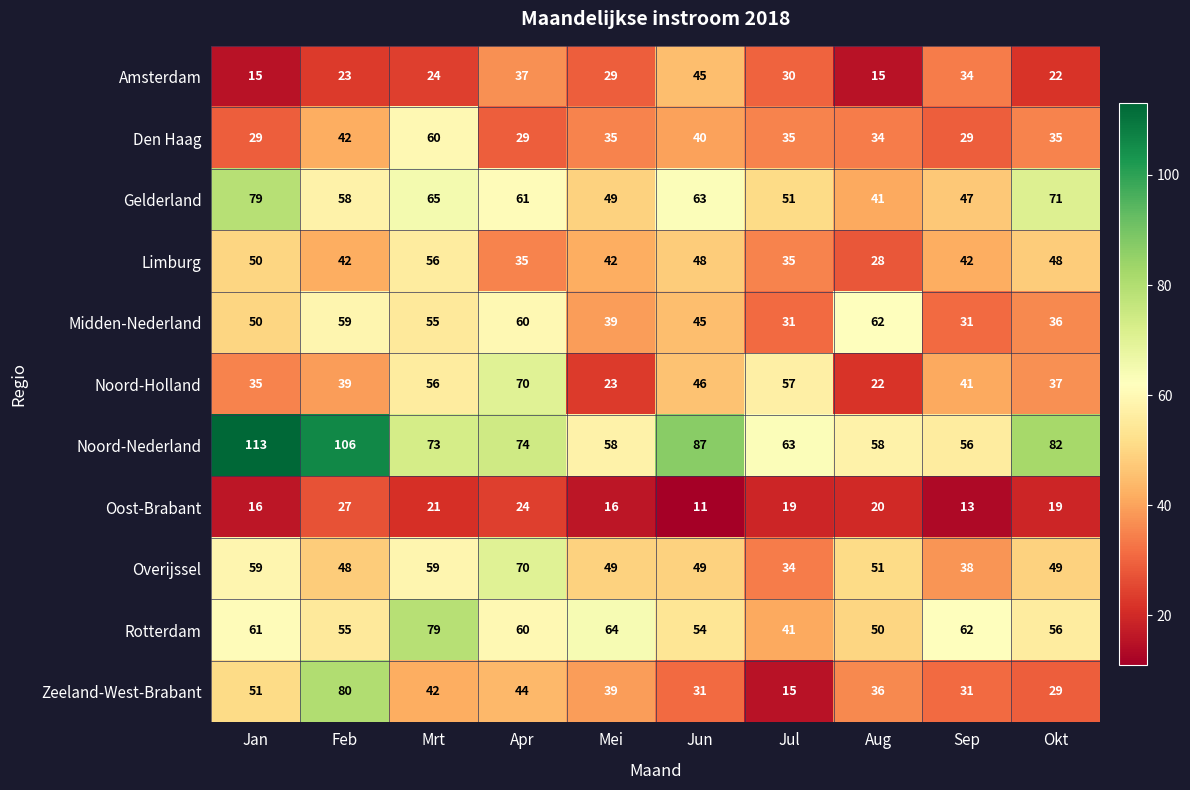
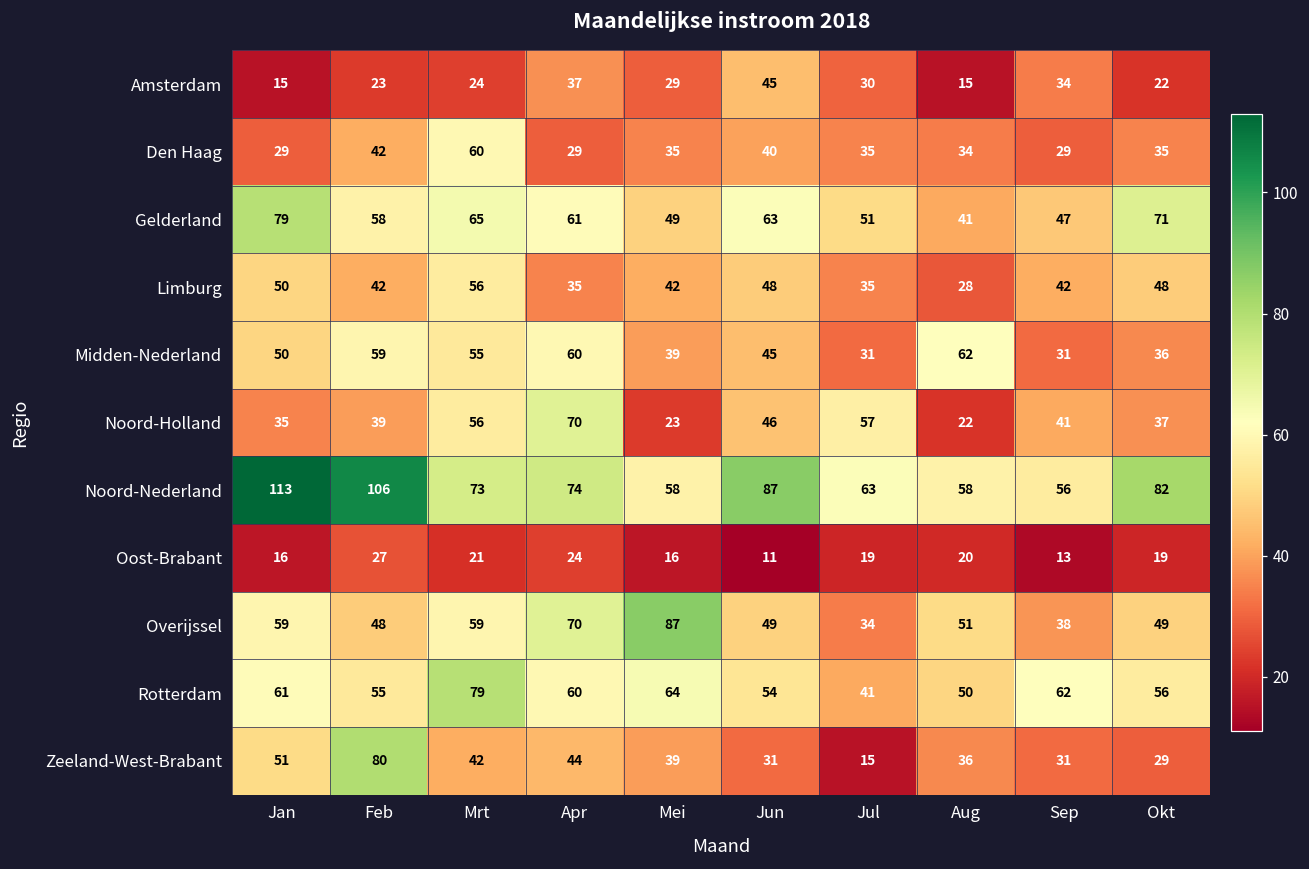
  {
    "Amsterdam": {
      "Jan": 15,
      "Feb": 23,
      "Mrt": 24,
      "Apr": 37,
      "Mei": 29,
      "Jun": 45,
      "Jul": 30,
      "Aug": 15,
      "Sep": 34,
      "Okt": 22
    },
    "Den Haag": {
      "Jan": 29,
      "Feb": 42,
      "Mrt": 60,
      "Apr": 29,
      "Mei": 35,
      "Jun": 40,
      "Jul": 35,
      "Aug": 34,
      "Sep": 29,
      "Okt": 35
    },
    "Gelderland": {
      "Jan": 79,
      "Feb": 58,
      "Mrt": 65,
      "Apr": 61,
      "Mei": 49,
      "Jun": 63,
      "Jul": 51,
      "Aug": 41,
      "Sep": 47,
      "Okt": 71
    },
    "Limburg": {
      "Jan": 50,
      "Feb": 42,
      "Mrt": 56,
      "Apr": 35,
      "Mei": 42,
      "Jun": 48,
      "Jul": 35,
      "Aug": 28,
      "Sep": 42,
      "Okt": 48
    },
    "Midden-Nederland": {
      "Jan": 50,
      "Feb": 59,
      "Mrt": 55,
      "Apr": 60,
      "Mei": 39,
      "Jun": 45,
      "Jul": 31,
      "Aug": 62,
      "Sep": 31,
      "Okt": 36
    },
    "Noord-Holland": {
      "Jan": 35,
      "Feb": 39,
      "Mrt": 56,
      "Apr": 70,
      "Mei": 23,
      "Jun": 46,
      "Jul": 57,
      "Aug": 22,
      "Sep": 41,
      "Okt": 37
    },
    "Noord-Nederland": {
      "Jan": 113,
      "Feb": 106,
      "Mrt": 73,
      "Apr": 74,
      "Mei": 58,
      "Jun": 87,
      "Jul": 63,
      "Aug": 58,
      "Sep": 56,
      "Okt": 82
    },
    "Oost-Brabant": {
      "Jan": 16,
      "Feb": 27,
      "Mrt": 21,
      "Apr": 24,
      "Mei": 16,
      "Jun": 11,
      "Jul": 19,
      "Aug": 20,
      "Sep": 13,
      "Okt": 19
    },
    "Overijssel": {
      "Jan": 59,
      "Feb": 48,
      "Mrt": 59,
      "Apr": 70,
-     "Mei": 49,
+     "Mei": 87,
      "Jun": 49,
      "Jul": 34,
      "Aug": 51,
      "Sep": 38,
      "Okt": 49
    },
    "Rotterdam": {
      "Jan": 61,
      "Feb": 55,
      "Mrt": 79,
      "Apr": 60,
      "Mei": 64,
      "Jun": 54,
      "Jul": 41,
      "Aug": 50,
      "Sep": 62,
      "Okt": 56
    },
    "Zeeland-West-Brabant": {
      "Jan": 51,
      "Feb": 80,
      "Mrt": 42,
      "Apr": 44,
      "Mei": 39,
      "Jun": 31,
      "Jul": 15,
      "Aug": 36,
      "Sep": 31,
      "Okt": 29
    }
  }
